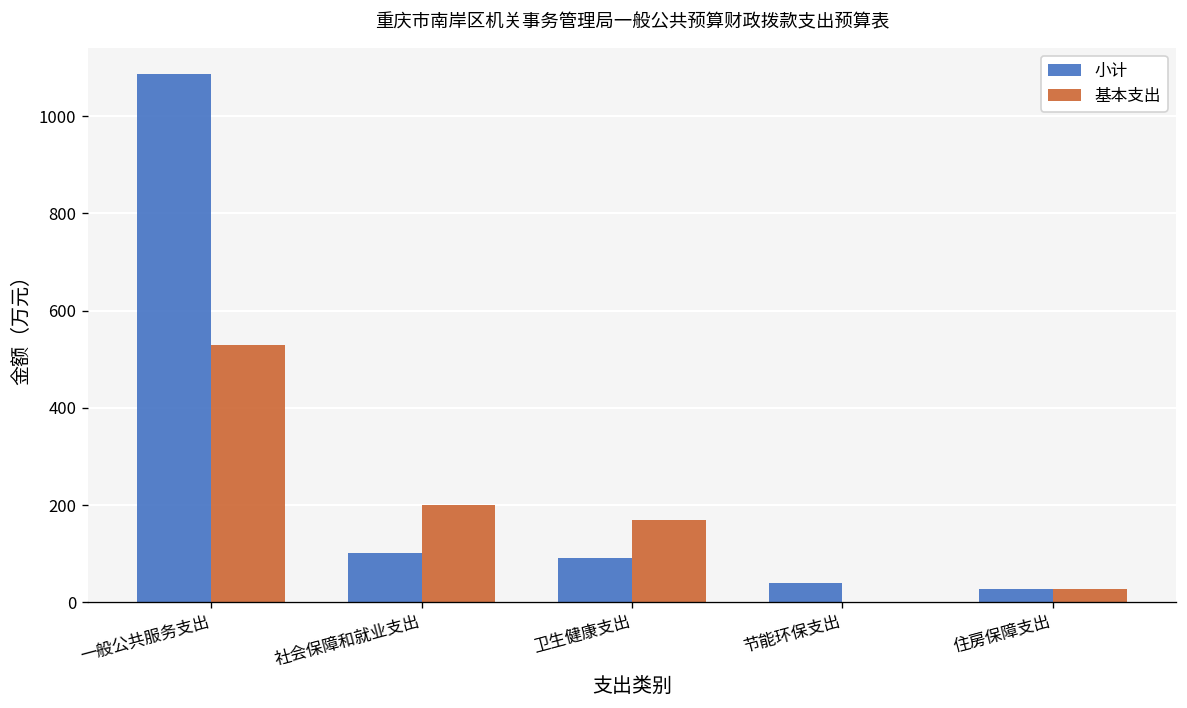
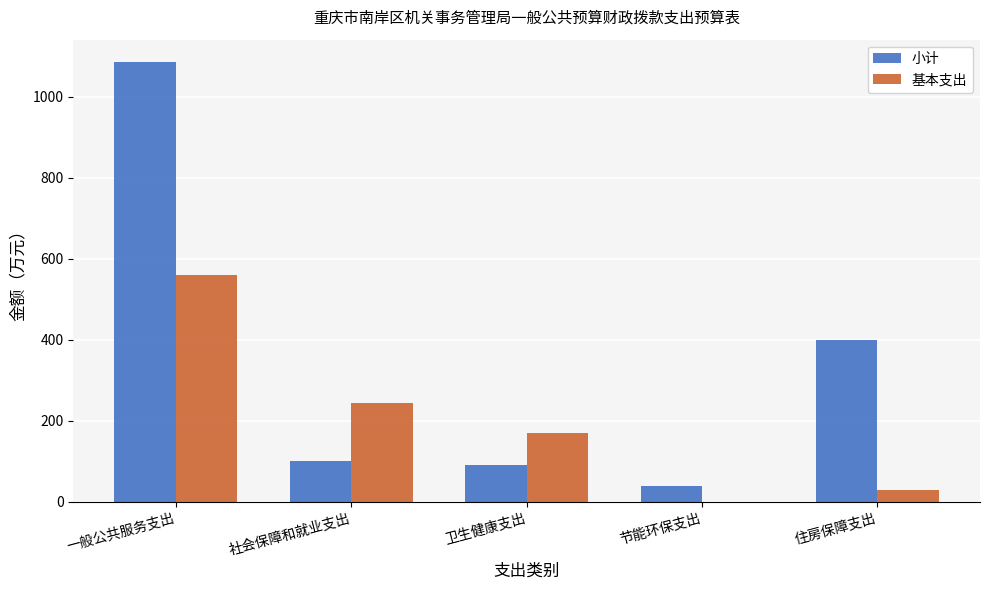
  {
    "小计": {
      "一般公共服务支出": 1090,
      "社会保障和就业支出": 100,
      "卫生健康支出": 90,
      "节能环保支出": 40,
-     "住房保障支出": 30
+     "住房保障支出": 400
    },
    "基本支出": {
-     "一般公共服务支出": 530,
-     "社会保障和就业支出": 200,
+     "一般公共服务支出": 560,
+     "社会保障和就业支出": 240,
      "卫生健康支出": 170,
      "节能环保支出": 0,
      "住房保障支出": 30
    }
  }
